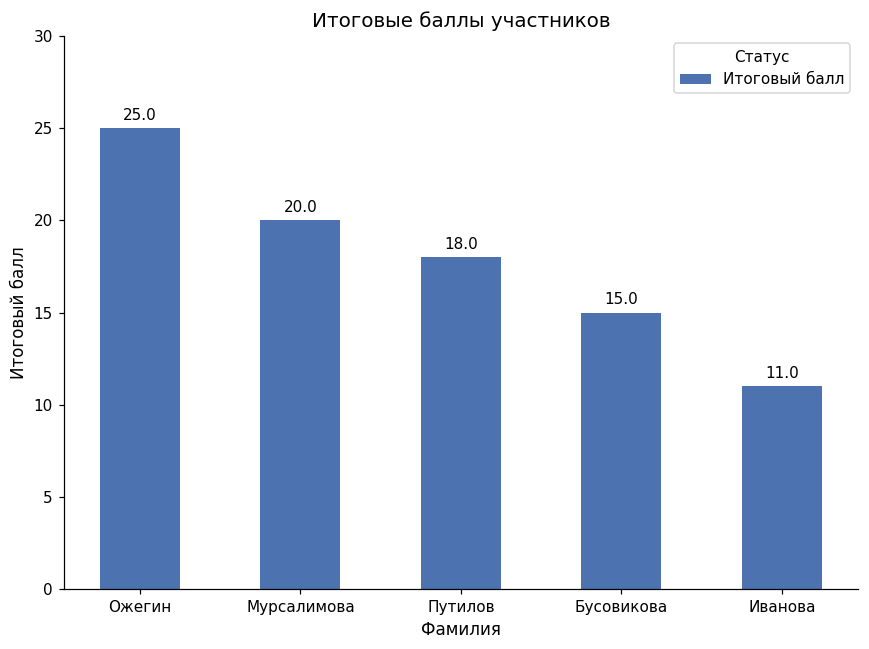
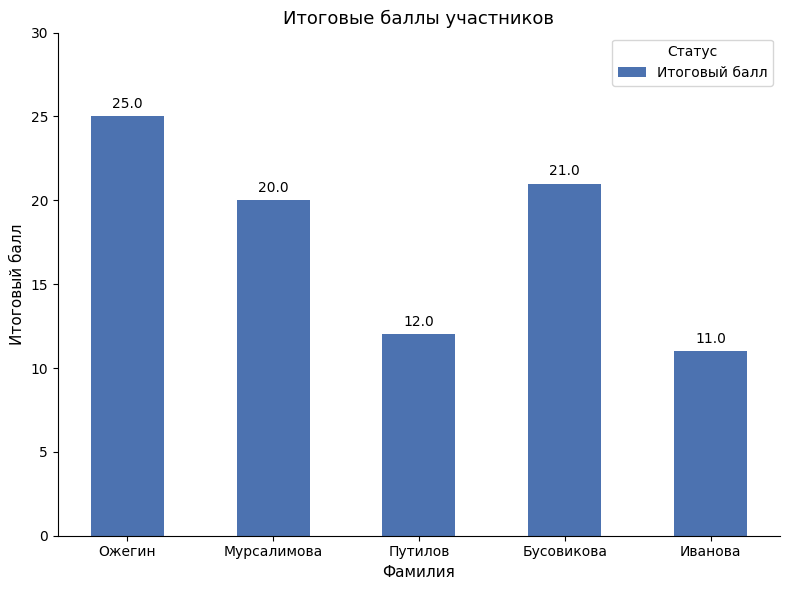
  {
    "Ожегин": 25.0,
    "Мурсалимова": 20.0,
-   "Путилов": 18.0,
-   "Бусовикова": 15.0,
+   "Путилов": 12.0,
+   "Бусовикова": 21.0,
    "Иванова": 11.0
  }
